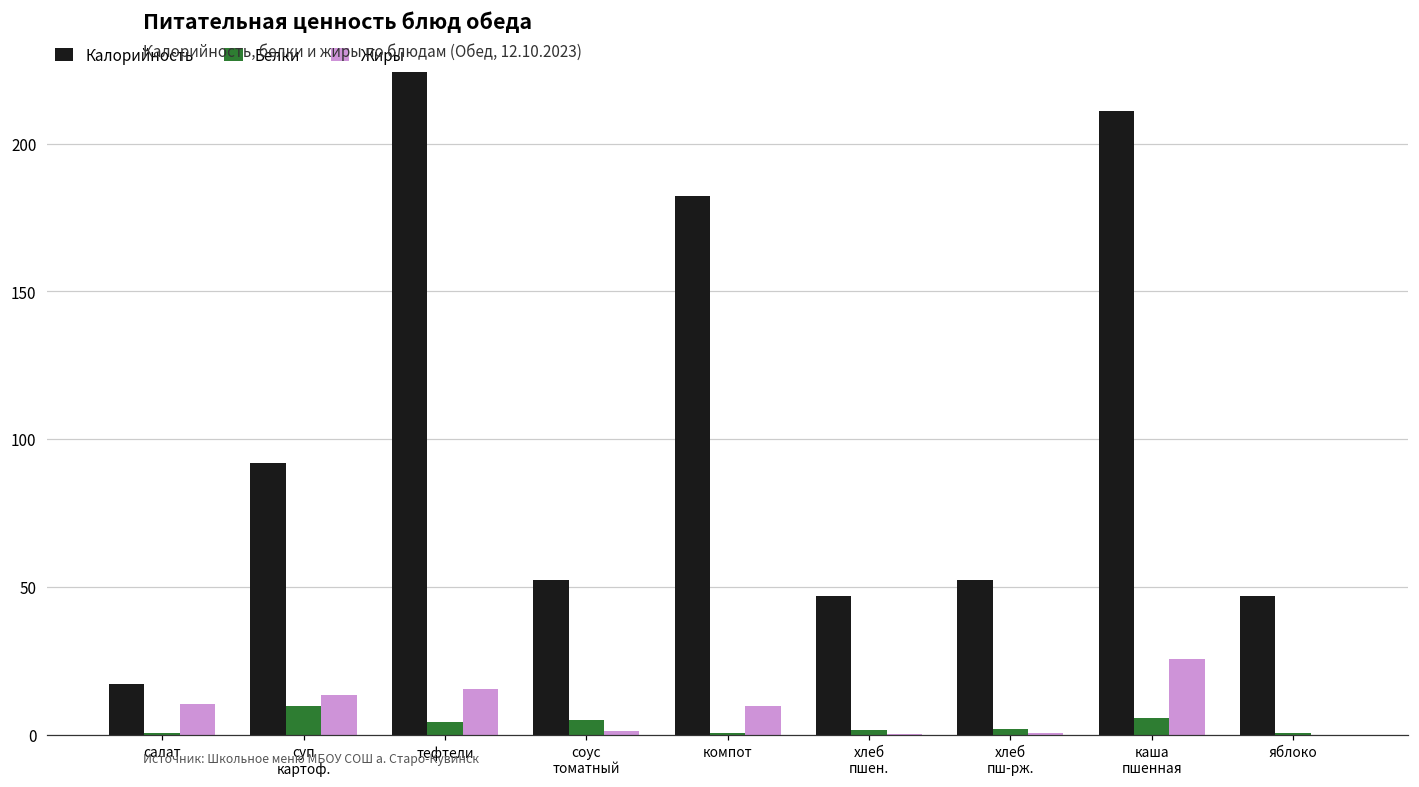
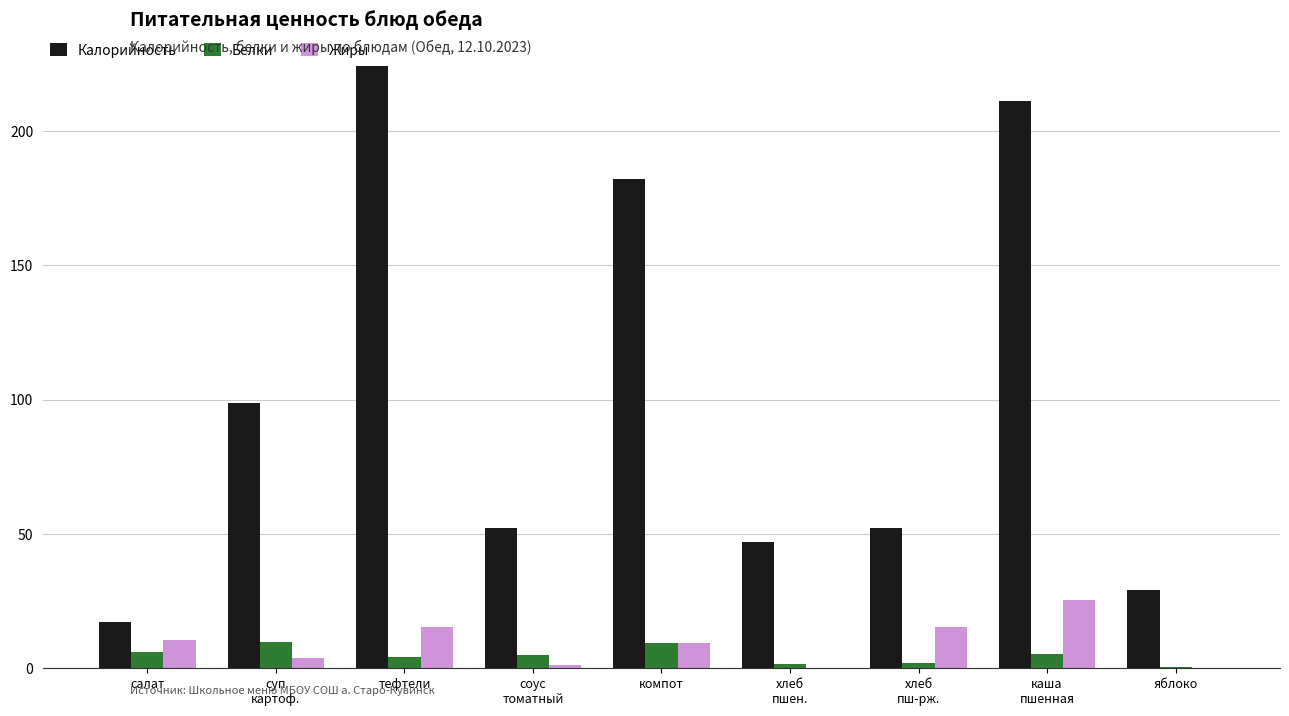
  {
    "Калорийность": {
      "салат": 17,
-     "суп картоф.": 92,
+     "суп картоф.": 99,
      "тефтели": 224,
      "соус томатный": 52,
      "компот": 182,
      "хлеб пшен.": 47,
      "хлеб пш-рж.": 52,
      "каша пшенная": 211,
-     "яблоко": 47
+     "яблоко": 29
    },
    "Белки": {
-     "салат": 1,
+     "салат": 6,
      "суп картоф.": 10,
      "тефтели": 4,
      "соус томатный": 5,
-     "компот": 1,
+     "компот": 10,
      "хлеб пшен.": 2,
      "хлеб пш-рж.": 2,
      "каша пшенная": 6
    },
    "Жиры": {
      "салат": 10,
-     "суп картоф.": 13,
+     "суп картоф.": 4,
      "тефтели": 16,
      "соус томатный": 1,
      "компот": 10,
-     "хлеб пш-рж.": 0,
+     "хлеб пш-рж.": 15,
      "каша пшенная": 26,
      "яблоко": 0
    }
  }
